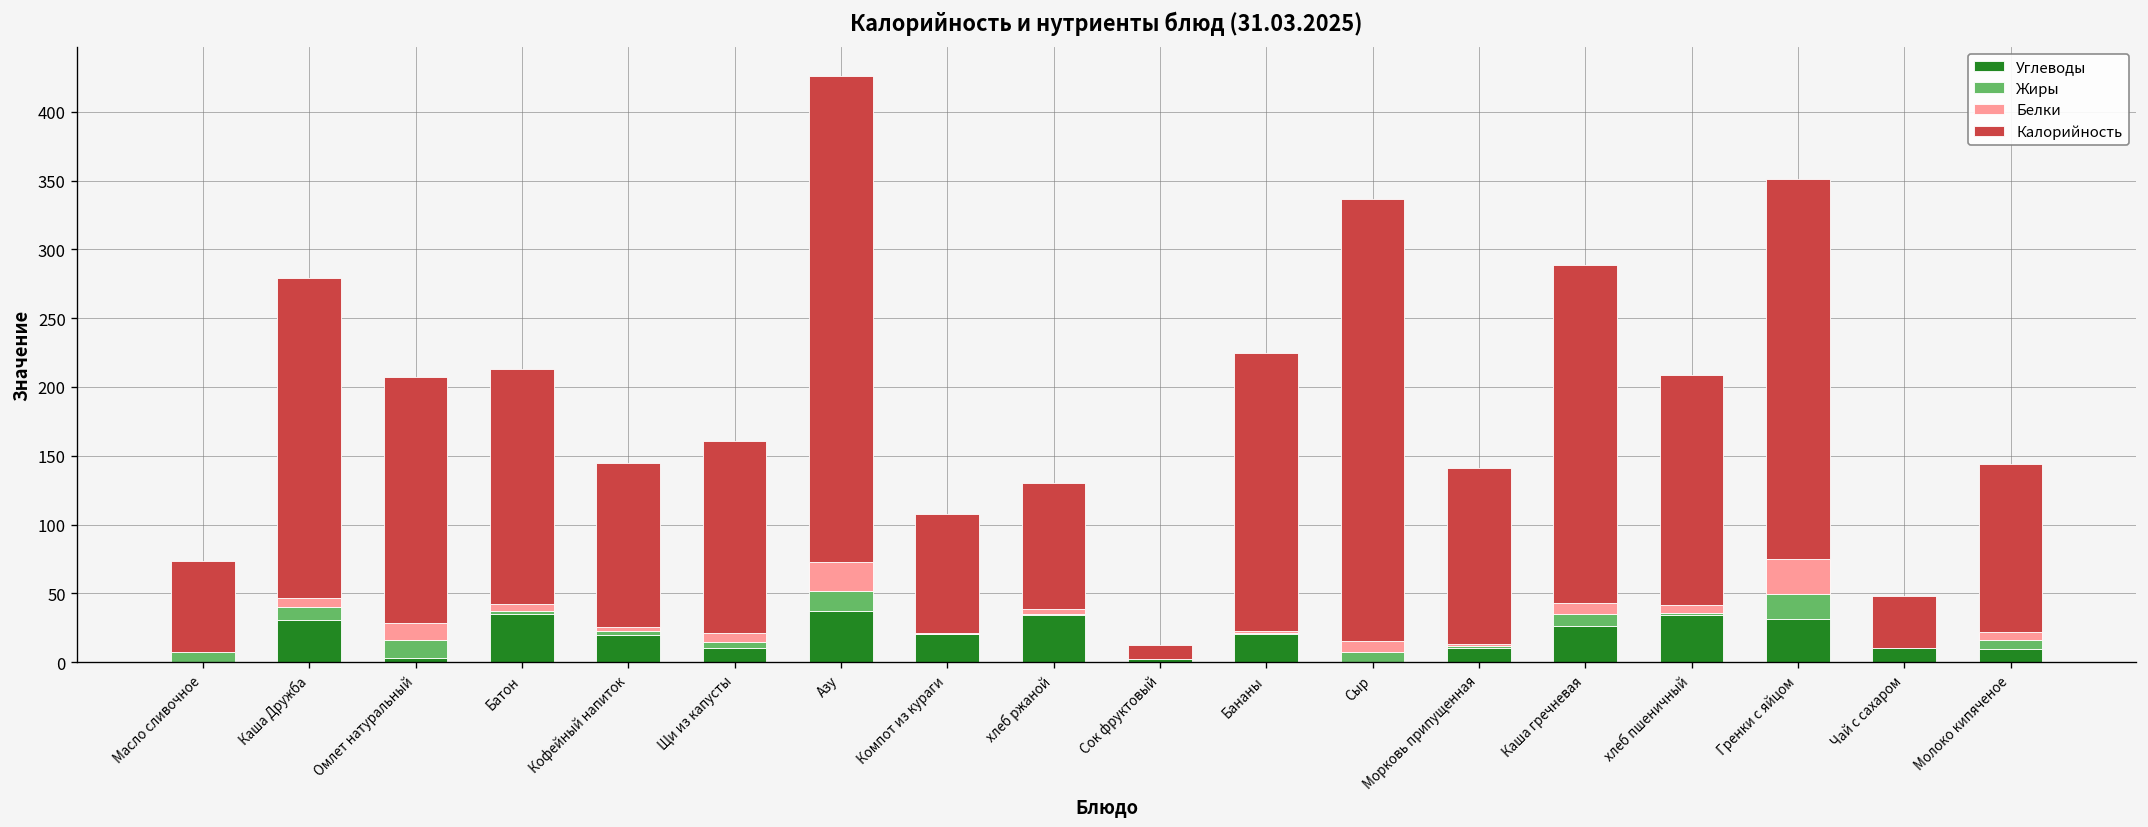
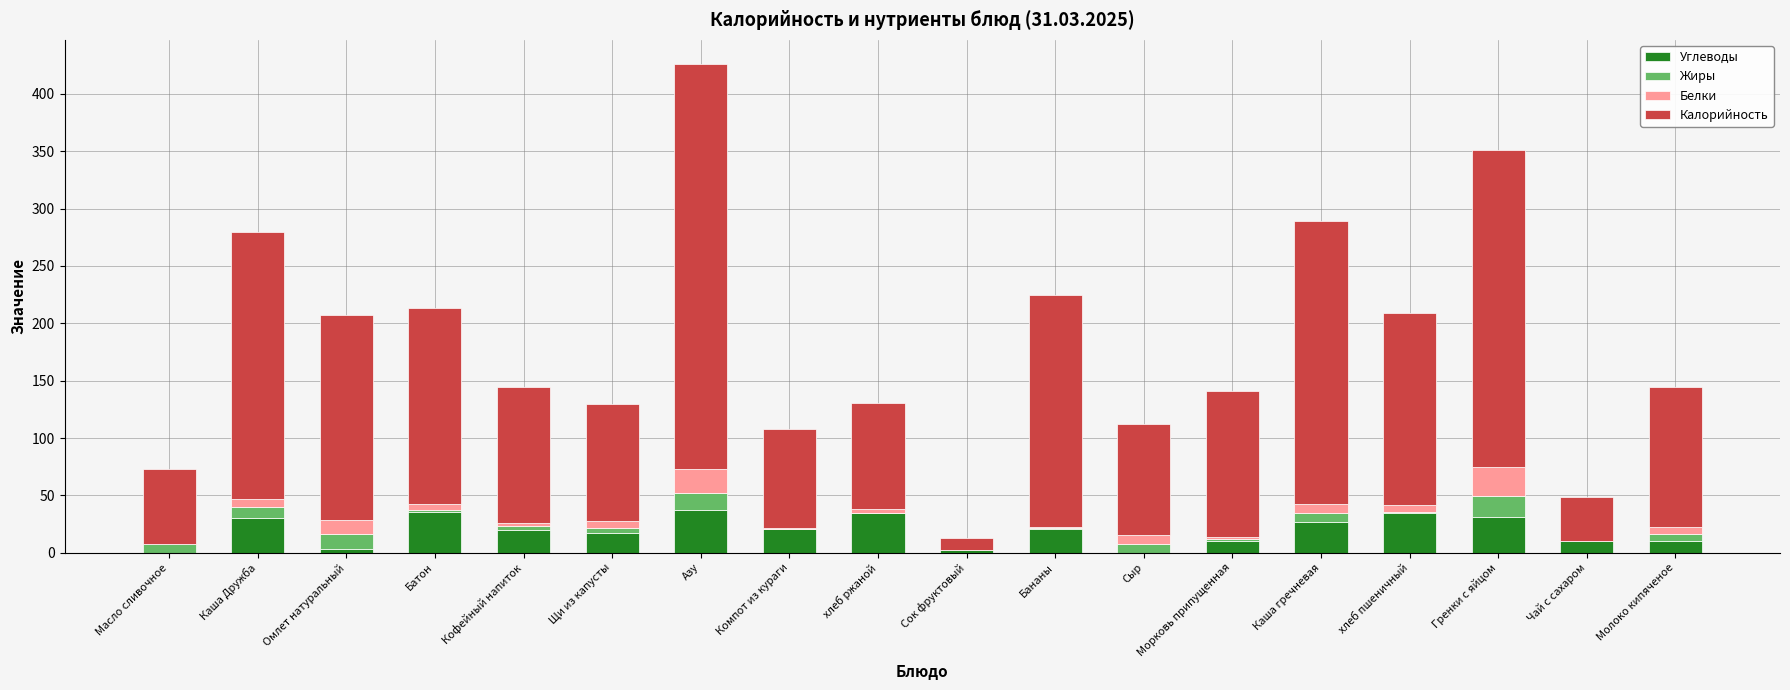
  {
    "Углеводы": {
      "Каша Дружба": 30,
      "Омлет натуральный": 3,
      "Батон": 35,
      "Кофейный напиток": 20,
-     "Щи из капусты": 10,
+     "Щи из капусты": 18,
      "Азу": 37,
      "Компот из кураги": 21,
      "хлеб ржаной": 34,
      "Сок фруктовый": 2,
      "Бананы": 21,
      "Сыр": 0,
      "Морковь припущенная": 10,
      "Каша гречневая": 27,
      "хлеб пшеничный": 35,
      "Гренки с яйцом": 31,
      "Чай с сахаром": 10,
      "Молоко кипяченое": 10
    },
    "Жиры": {
      "Масло сливочное": 7,
      "Каша Дружба": 10,
      "Омлет натуральный": 13,
      "Кофейный напиток": 3,
      "Щи из капусты": 4,
      "Азу": 15,
      "Компот из кураги": 0,
      "Сок фруктовый": 0,
      "Сыр": 7,
      "Каша гречневая": 8,
      "Гренки с яйцом": 18,
      "Чай с сахаром": 0,
      "Молоко кипяченое": 7
    },
    "Белки": {
      "Каша Дружба": 7,
      "Омлет натуральный": 12,
      "Батон": 5,
      "Кофейный напиток": 3,
      "Щи из капусты": 7,
      "Азу": 21,
      "хлеб ржаной": 3,
      "Сыр": 8,
      "Каша гречневая": 8,
      "хлеб пшеничный": 6,
      "Гренки с яйцом": 26,
      "Молоко кипяченое": 6
    },
    "Калорийность": {
      "Масло сливочное": 66,
      "Каша Дружба": 233,
      "Омлет натуральный": 179,
      "Батон": 171,
      "Кофейный напиток": 119,
-     "Щи из капусты": 140,
+     "Щи из капусты": 102,
      "Азу": 353,
      "Компот из кураги": 86,
      "хлеб ржаной": 92,
      "Сок фруктовый": 10,
      "Бананы": 203,
-     "Сыр": 322,
+     "Сыр": 97,
      "Морковь припущенная": 128,
      "Каша гречневая": 246,
      "хлеб пшеничный": 168,
      "Гренки с яйцом": 276,
      "Чай с сахаром": 38,
      "Молоко кипяченое": 122
    }
  }
